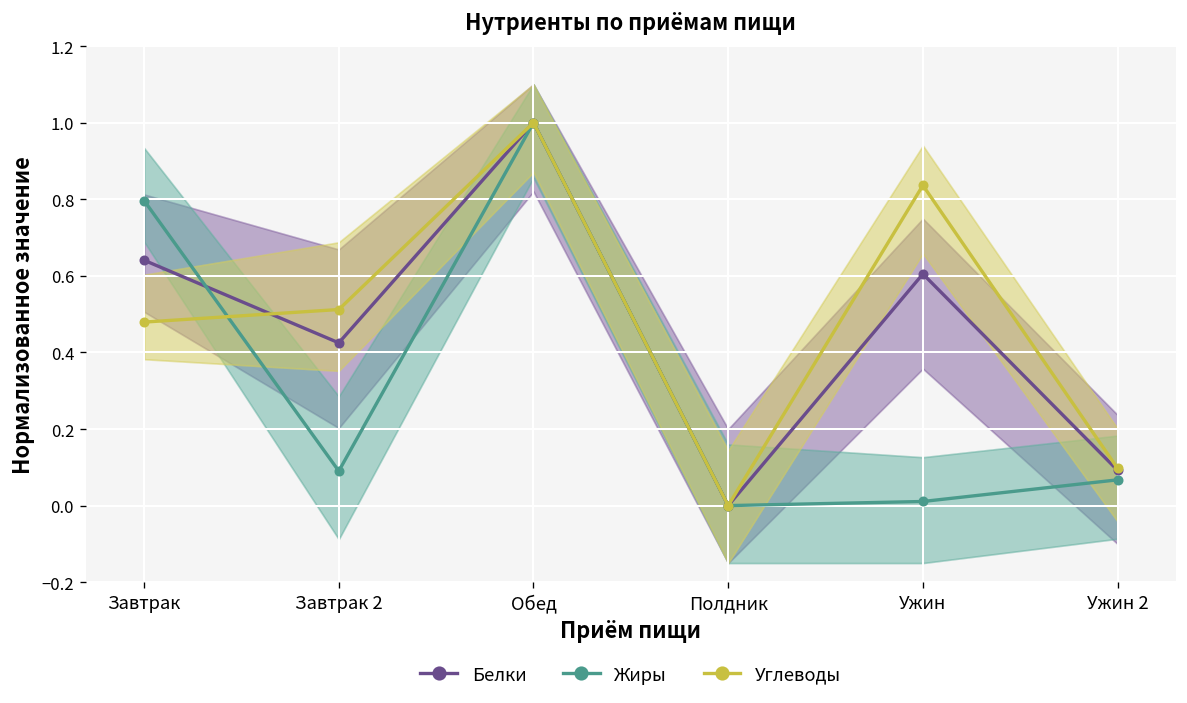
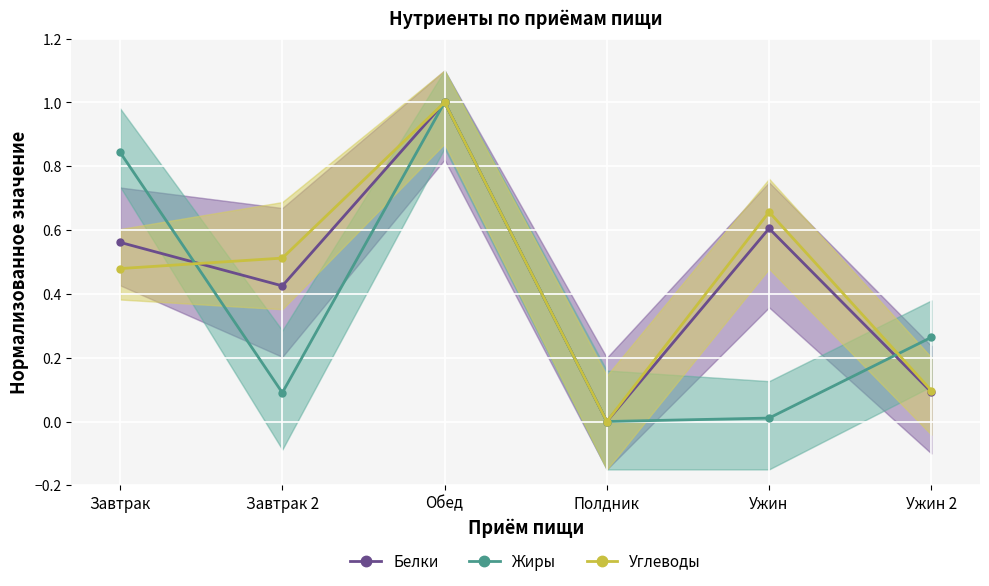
  {
    "Белки": {
-     "Завтрак": 0.64,
+     "Завтрак": 0.56,
      "Завтрак 2": 0.42,
      "Ужин": 0.60
    },
    "Жиры": {
-     "Завтрак": 0.80,
+     "Завтрак": 0.84,
      "Завтрак 2": 0.09,
      "Ужин": 0.01,
-     "Ужин 2": 0.07
+     "Ужин 2": 0.26
    },
    "Углеводы": {
      "Завтрак": 0.48,
      "Завтрак 2": 0.51,
-     "Ужин": 0.84
+     "Ужин": 0.66
    }
  }
